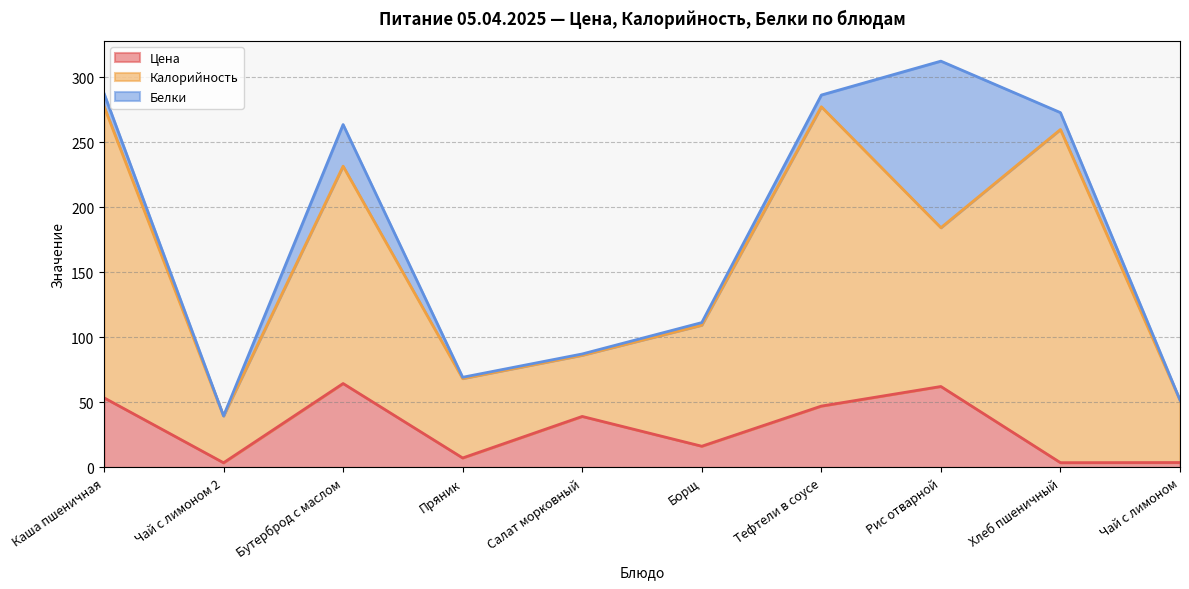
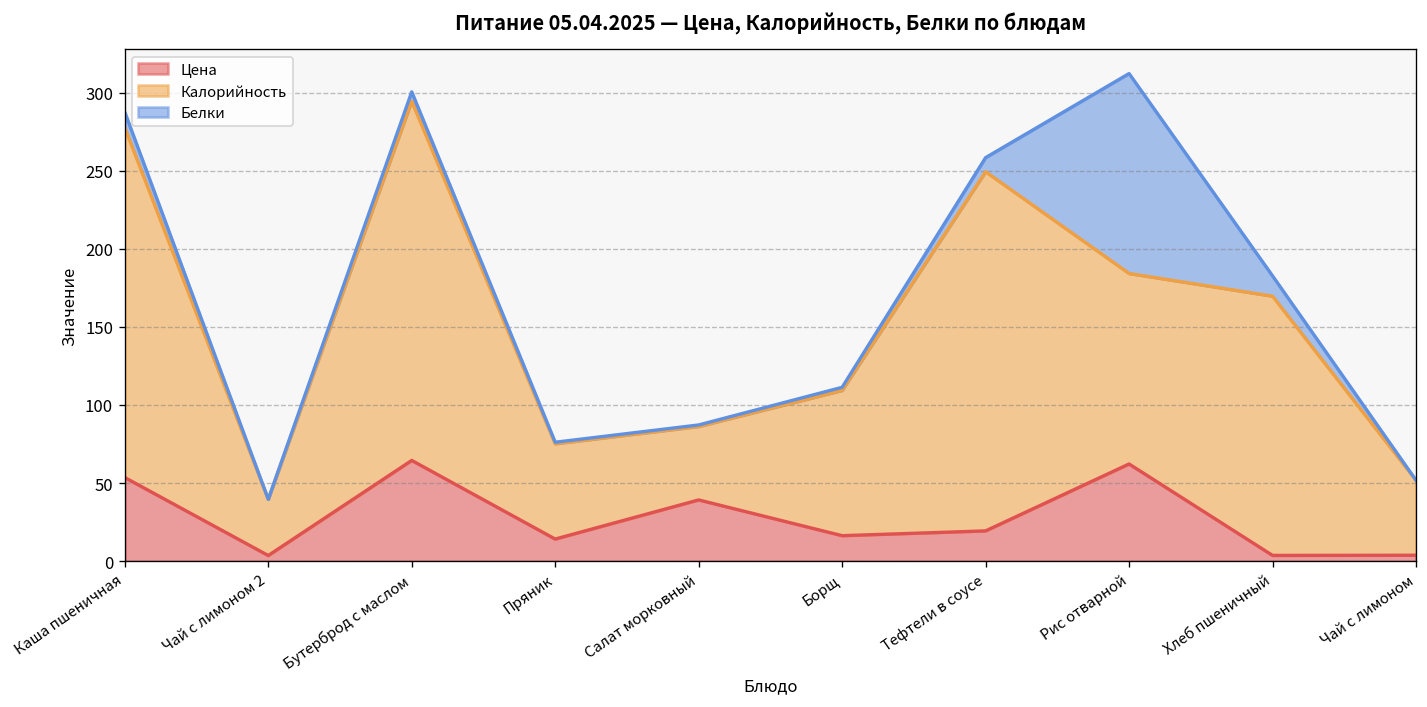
  {
    "Цена": {
      "Каша пшеничная": 54,
      "Чай с лимоном 2": 4,
      "Бутерброд с маслом": 65,
-     "Пряник": 7,
+     "Пряник": 14,
      "Салат морковный": 39,
      "Борщ": 16,
-     "Тефтели в соусе": 47,
+     "Тефтели в соусе": 19,
      "Рис отварной": 62,
      "Хлеб пшеничный": 4,
      "Чай с лимоном": 4
    },
    "Калорийность": {
      "Каша пшеничная": 224,
-     "Бутерброд с маслом": 167,
+     "Бутерброд с маслом": 230,
      "Борщ": 93,
      "Тефтели в соусе": 230,
      "Рис отварной": 122,
-     "Хлеб пшеничный": 256
+     "Хлеб пшеничный": 166
    },
    "Белки": {
      "Каша пшеничная": 10,
-     "Бутерброд с маслом": 32,
+     "Бутерброд с маслом": 6,
      "Борщ": 2,
      "Тефтели в соусе": 9,
      "Рис отварной": 128,
      "Хлеб пшеничный": 13
    }
  }
